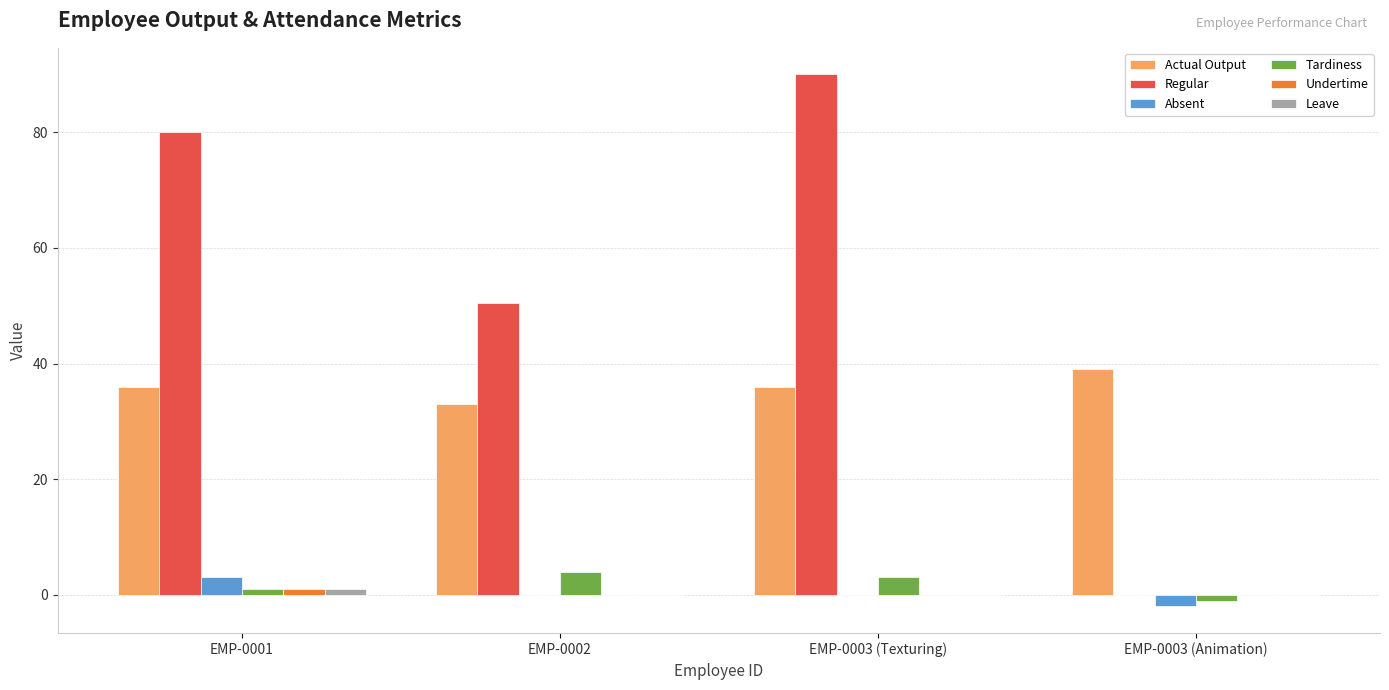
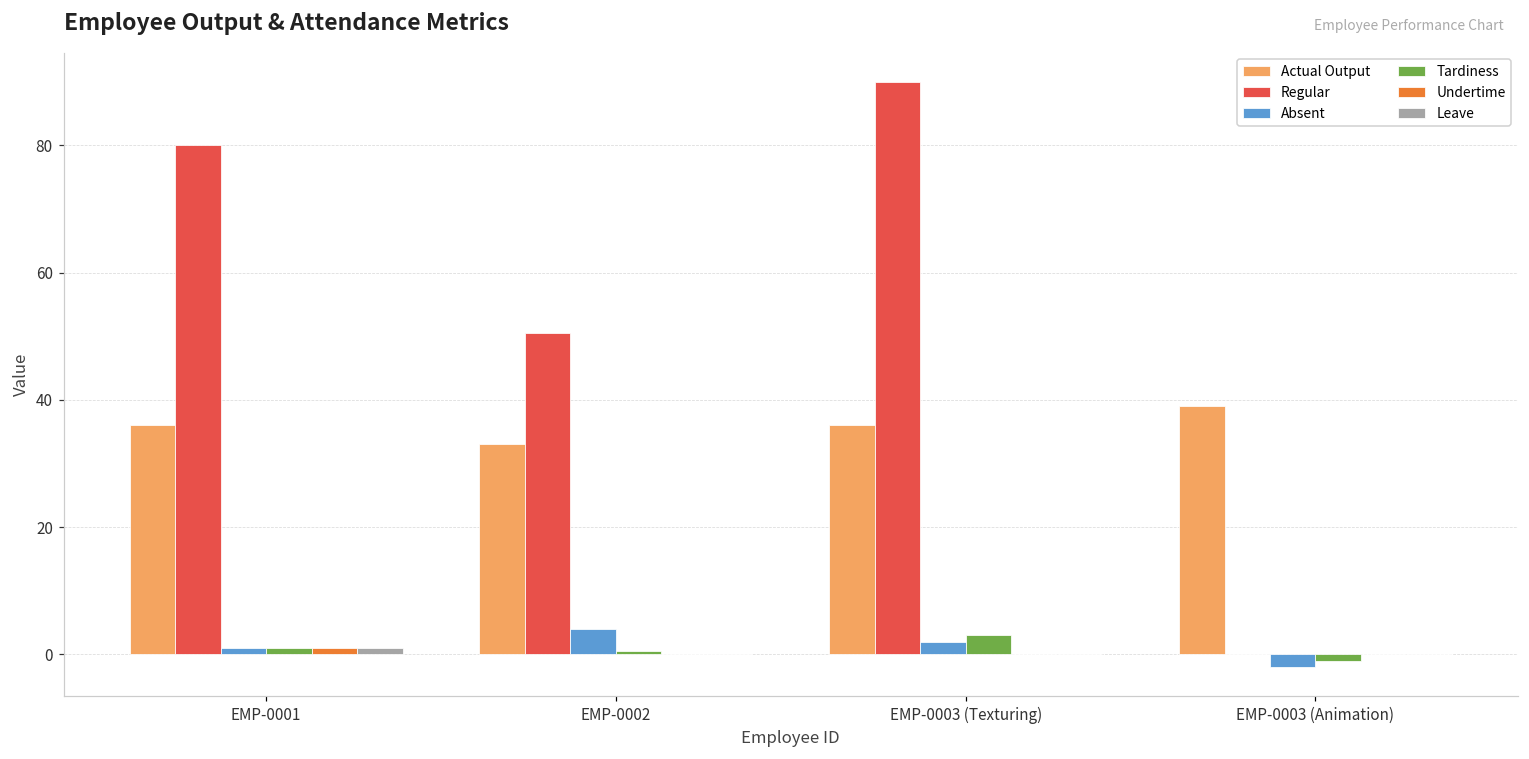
  {
    "Actual Output": {
      "EMP-0001": 36,
      "EMP-0002": 33,
      "EMP-0003 (Texturing)": 36,
      "EMP-0003 (Animation)": 39
    },
    "Absent": {
-     "EMP-0001": 3,
-     "EMP-0002": 0,
-     "EMP-0003 (Texturing)": 0,
+     "EMP-0001": 1,
+     "EMP-0002": 4,
+     "EMP-0003 (Texturing)": 2,
      "EMP-0003 (Animation)": -2
    },
    "Tardiness": {
      "EMP-0001": 1,
-     "EMP-0002": 4,
+     "EMP-0002": 1,
      "EMP-0003 (Texturing)": 3,
      "EMP-0003 (Animation)": -1
    },
    "Leave": {
      "EMP-0001": 1,
      "EMP-0002": 0,
      "EMP-0003 (Texturing)": 0,
      "EMP-0003 (Animation)": 0
    }
  }
